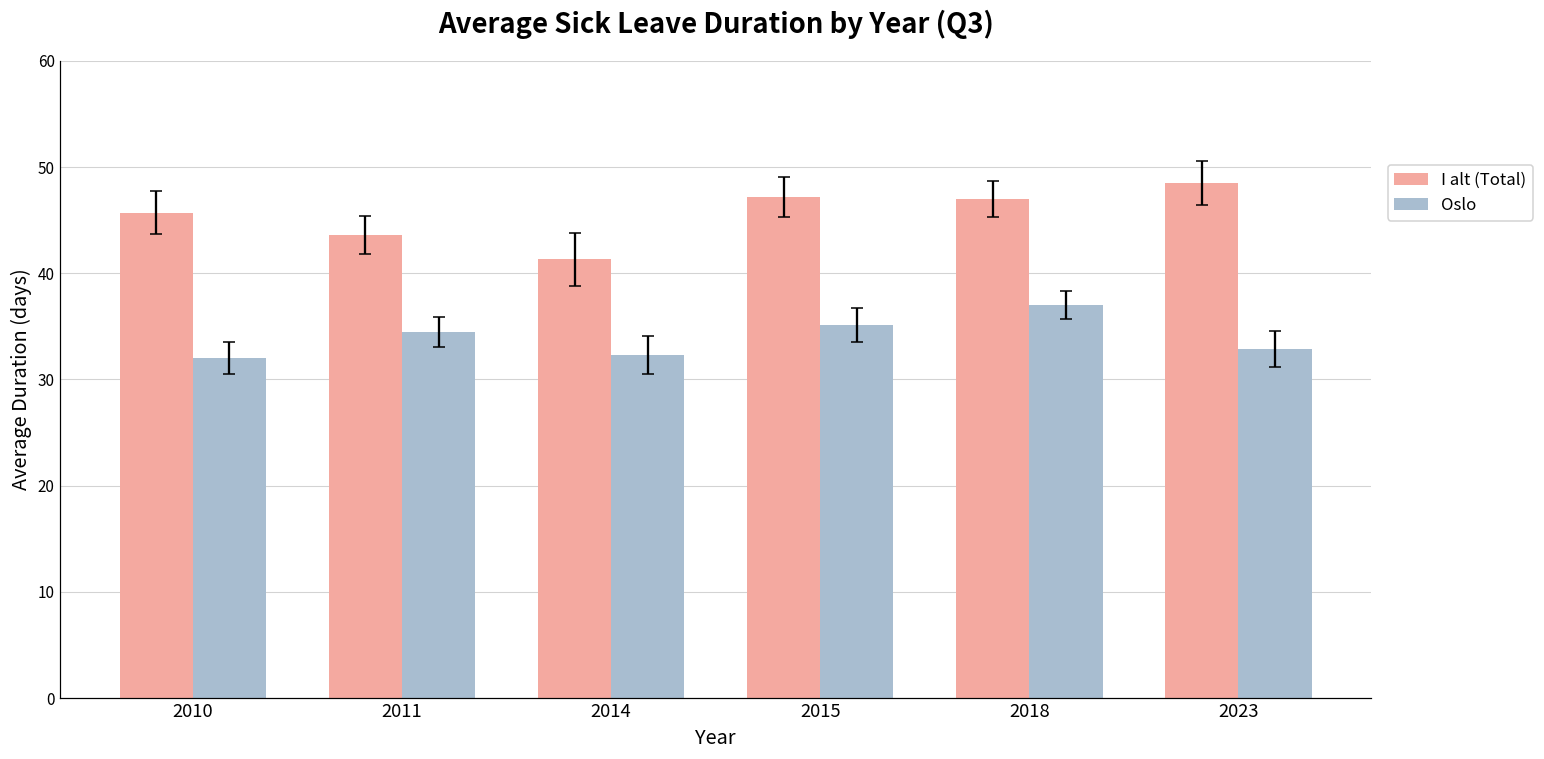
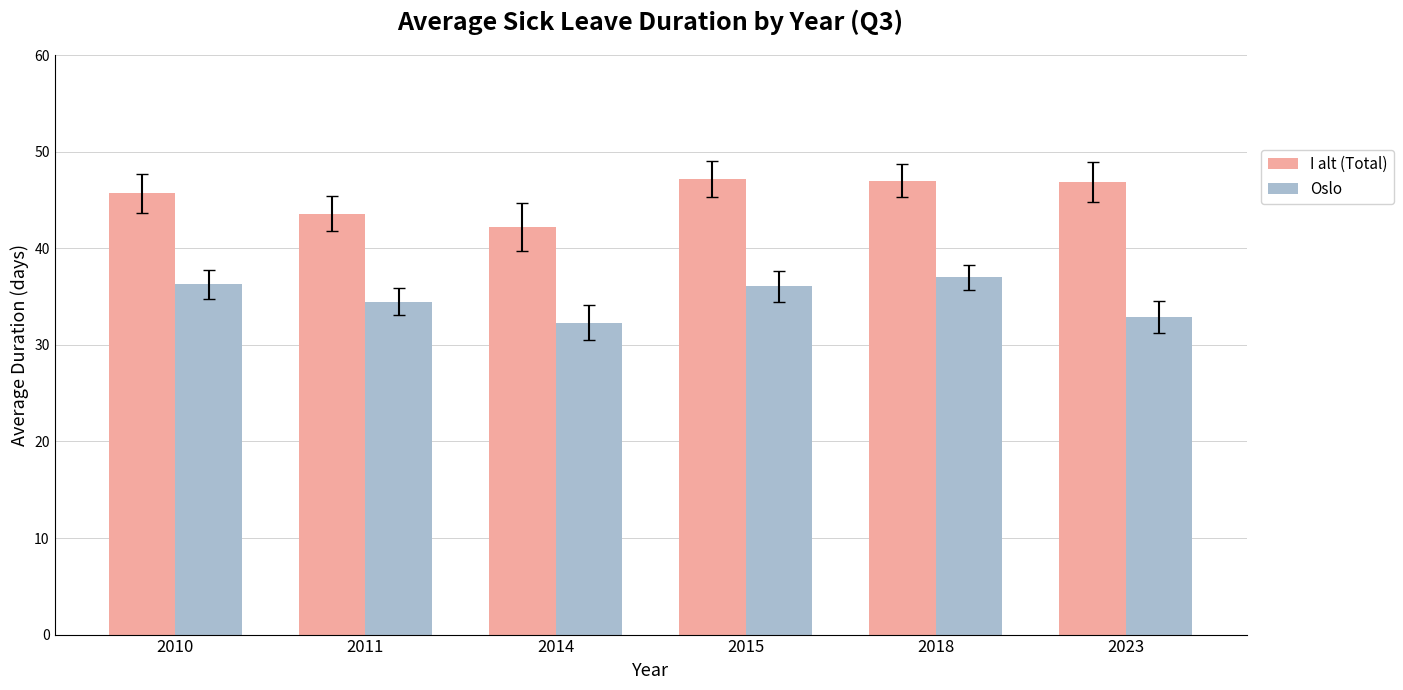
  {
    "I alt (Total)": {
      "2010": 46,
      "2011": 44,
-     "2014": 41,
+     "2014": 42,
      "2015": 47,
      "2018": 47,
-     "2023": 49
+     "2023": 47
    },
    "Oslo": {
-     "2010": 32,
+     "2010": 36,
      "2011": 35,
      "2014": 32,
-     "2015": 35,
+     "2015": 36,
      "2018": 37,
      "2023": 33
    }
  }
